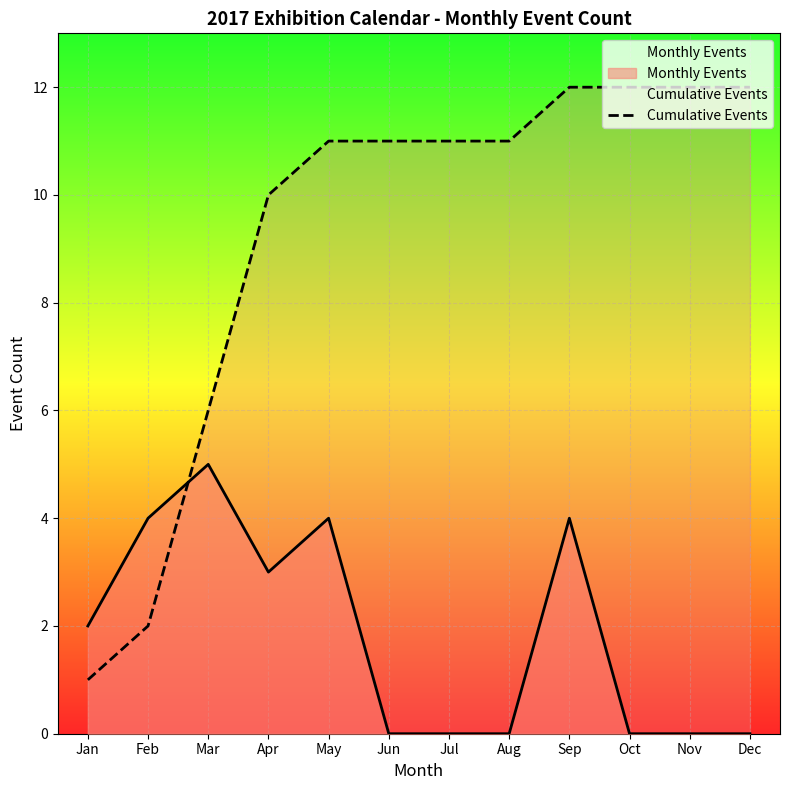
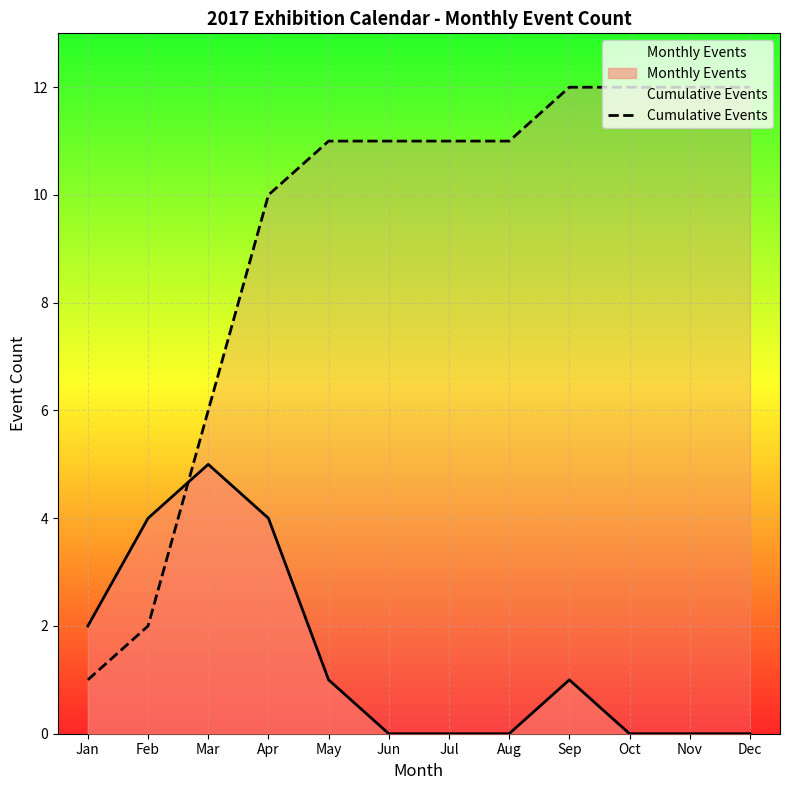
  {
    "Monthly Events": {
      "Jan": 2,
      "Feb": 4,
      "Mar": 5,
-     "Apr": 3,
-     "May": 4,
+     "Apr": 4,
+     "May": 1,
      "Jun": 0,
      "Jul": 0,
      "Aug": 0,
-     "Sep": 4,
+     "Sep": 1,
      "Oct": 0,
      "Nov": 0,
      "Dec": 0
    }
  }
